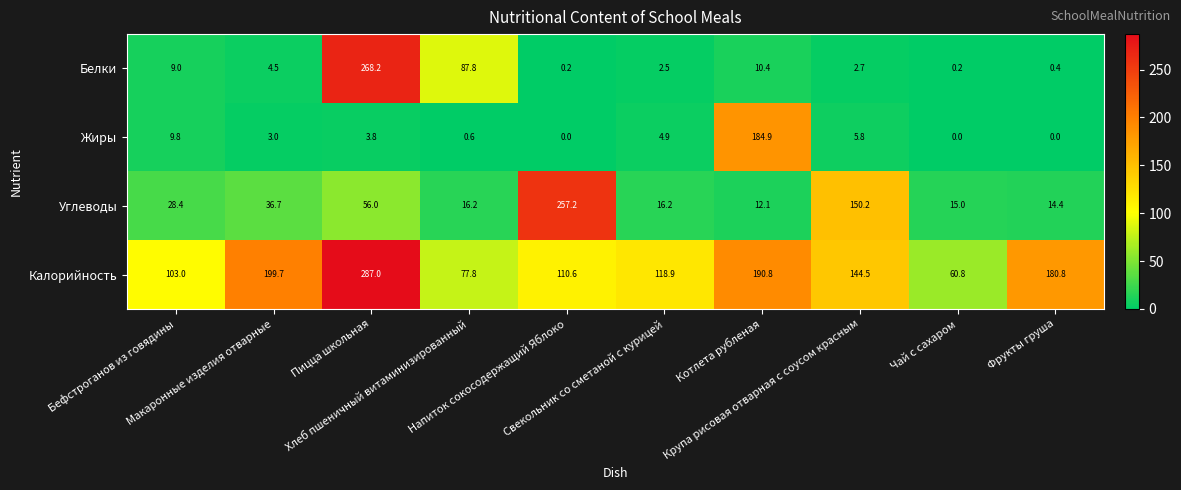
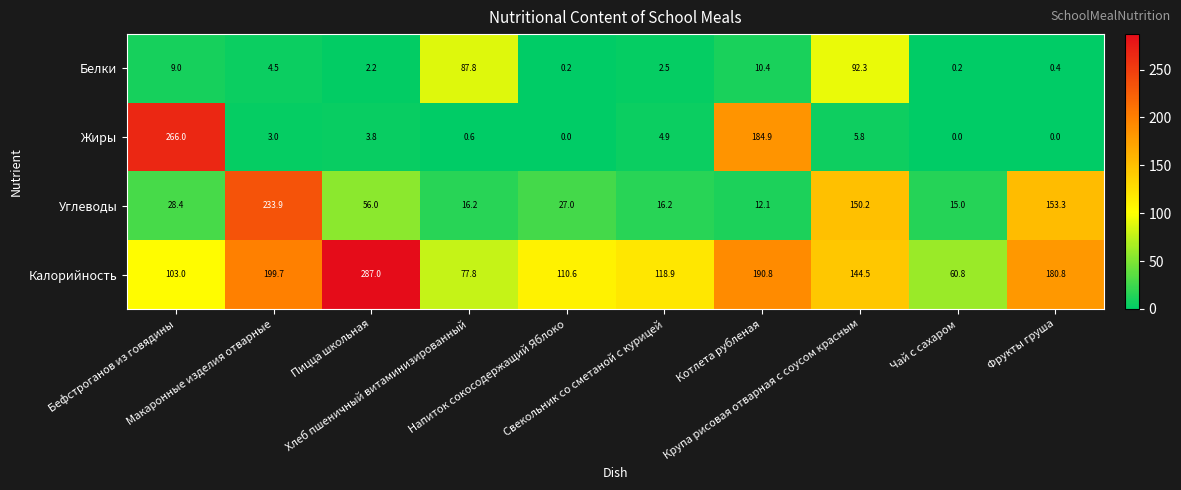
  {
    "Белки": {
      "Бефстроганов из говядины": 9.0,
      "Макаронные изделия отварные": 4.5,
-     "Пицца школьная": 268.2,
+     "Пицца школьная": 2.2,
      "Хлеб пшеничный витаминизированный": 87.8,
      "Напиток сокосодержащий Яблоко": 0.2,
      "Свекольник со сметаной с курицей": 2.5,
      "Котлета рубленая": 10.4,
-     "Крупа рисовая отварная с соусом красным": 2.7,
+     "Крупа рисовая отварная с соусом красным": 92.3,
      "Чай с сахаром": 0.2,
      "Фрукты груша": 0.4
    },
    "Жиры": {
-     "Бефстроганов из говядины": 9.8,
+     "Бефстроганов из говядины": 266.0,
      "Макаронные изделия отварные": 3.0,
      "Пицца школьная": 3.8,
      "Хлеб пшеничный витаминизированный": 0.6,
      "Напиток сокосодержащий Яблоко": 0.0,
      "Свекольник со сметаной с курицей": 4.9,
      "Котлета рубленая": 184.9,
      "Крупа рисовая отварная с соусом красным": 5.8,
      "Чай с сахаром": 0.0,
      "Фрукты груша": 0.0
    },
    "Углеводы": {
      "Бефстроганов из говядины": 28.4,
-     "Макаронные изделия отварные": 36.7,
+     "Макаронные изделия отварные": 233.9,
      "Пицца школьная": 56.0,
      "Хлеб пшеничный витаминизированный": 16.2,
-     "Напиток сокосодержащий Яблоко": 257.2,
+     "Напиток сокосодержащий Яблоко": 27.0,
      "Свекольник со сметаной с курицей": 16.2,
      "Котлета рубленая": 12.1,
      "Крупа рисовая отварная с соусом красным": 150.2,
      "Чай с сахаром": 15.0,
-     "Фрукты груша": 14.4
+     "Фрукты груша": 153.3
    },
    "Калорийность": {
      "Бефстроганов из говядины": 103.0,
      "Макаронные изделия отварные": 199.7,
      "Пицца школьная": 287.0,
      "Хлеб пшеничный витаминизированный": 77.8,
      "Напиток сокосодержащий Яблоко": 110.6,
      "Свекольник со сметаной с курицей": 118.9,
      "Котлета рубленая": 190.8,
      "Крупа рисовая отварная с соусом красным": 144.5,
      "Чай с сахаром": 60.8,
      "Фрукты груша": 180.8
    }
  }
